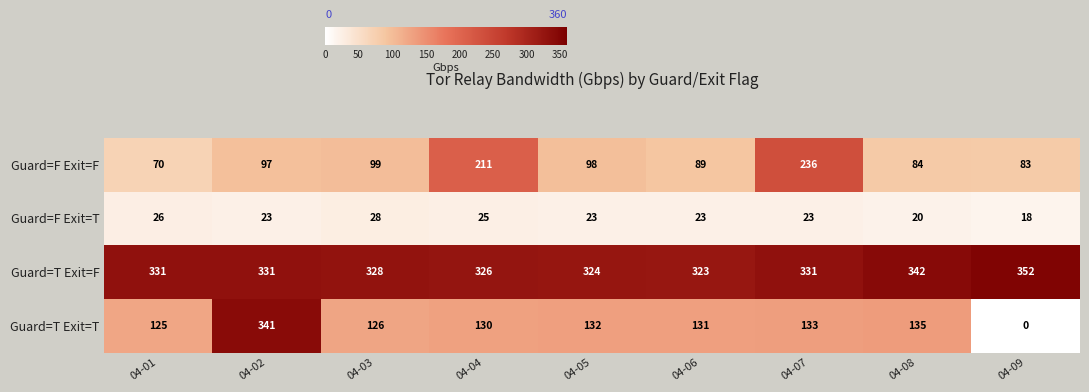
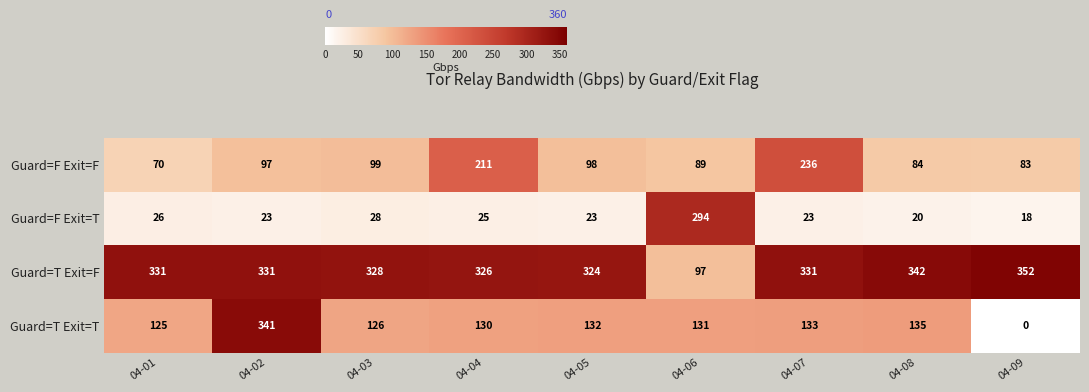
  {
    "Guard=F Exit=F": {
      "04-01": 70,
      "04-02": 97,
      "04-03": 99,
      "04-04": 211,
      "04-05": 98,
      "04-06": 89,
      "04-07": 236,
      "04-08": 84,
      "04-09": 83
    },
    "Guard=F Exit=T": {
      "04-01": 26,
      "04-02": 23,
      "04-03": 28,
      "04-04": 25,
      "04-05": 23,
-     "04-06": 23,
+     "04-06": 294,
      "04-07": 23,
      "04-08": 20,
      "04-09": 18
    },
    "Guard=T Exit=F": {
      "04-01": 331,
      "04-02": 331,
      "04-03": 328,
      "04-04": 326,
      "04-05": 324,
-     "04-06": 323,
+     "04-06": 97,
      "04-07": 331,
      "04-08": 342,
      "04-09": 352
    },
    "Guard=T Exit=T": {
      "04-01": 125,
      "04-02": 341,
      "04-03": 126,
      "04-04": 130,
      "04-05": 132,
      "04-06": 131,
      "04-07": 133,
      "04-08": 135,
      "04-09": 0
    }
  }
